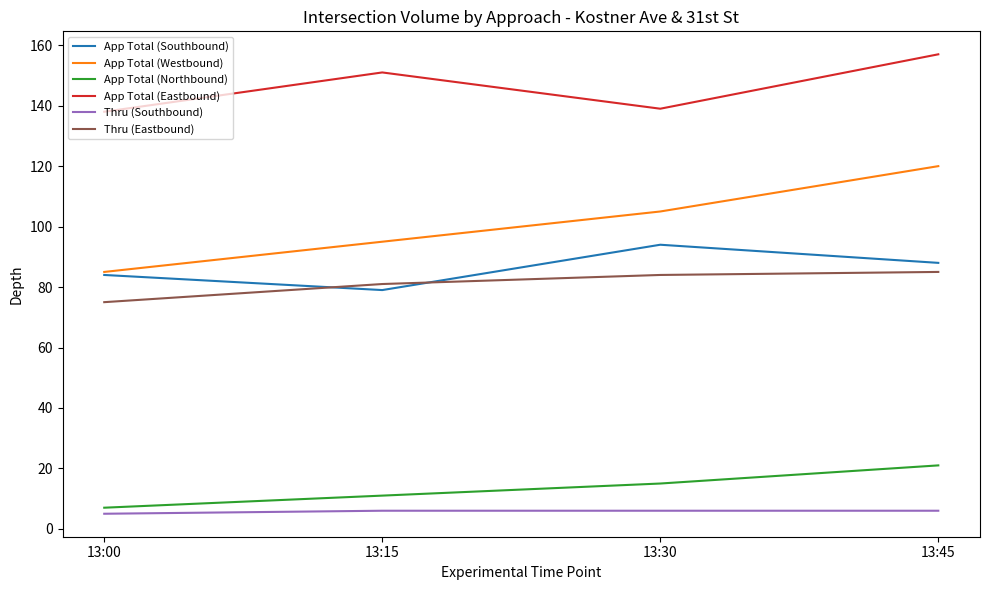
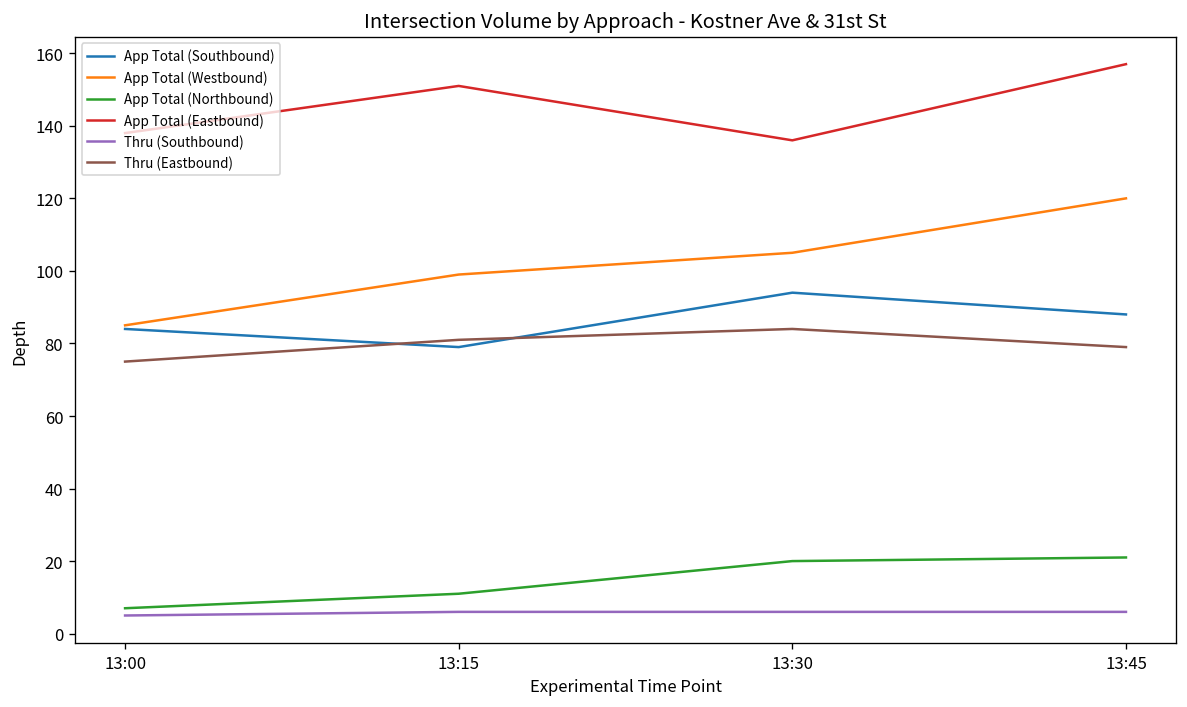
  {
    "App Total (Southbound)": {
      "13:00": 84,
      "13:15": 79,
      "13:30": 94,
      "13:45": 88
    },
    "App Total (Westbound)": {
      "13:00": 85,
-     "13:15": 95,
+     "13:15": 99,
      "13:30": 105,
      "13:45": 120
    },
    "App Total (Northbound)": {
      "13:00": 7,
      "13:15": 11,
-     "13:30": 15,
+     "13:30": 20,
      "13:45": 21
    },
    "App Total (Eastbound)": {
      "13:15": 151,
-     "13:30": 139,
+     "13:30": 136,
      "13:45": 157
    },
    "Thru (Southbound)": {
      "13:00": 5,
      "13:15": 6,
      "13:30": 6,
      "13:45": 6
    },
    "Thru (Eastbound)": {
      "13:00": 75,
      "13:15": 81,
      "13:30": 84,
-     "13:45": 85
+     "13:45": 79
    }
  }
